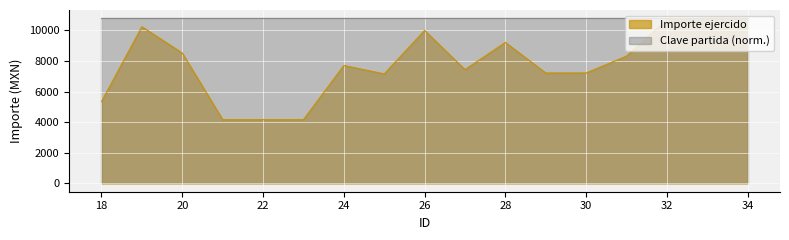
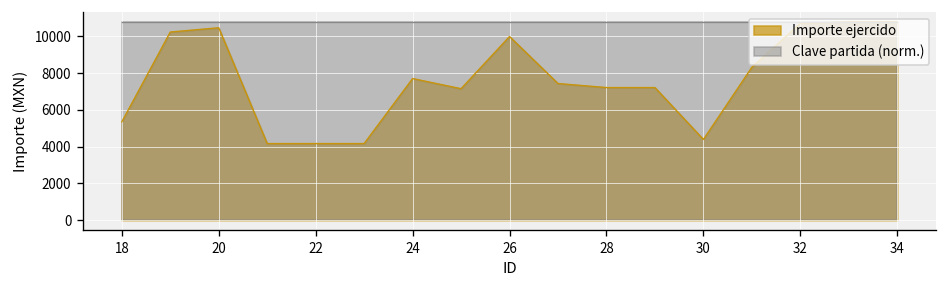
  {
    "Importe ejercido": {
      "18": 5400,
-     "20": 8500,
+     "20": 10500,
      "22": 4200,
      "24": 7700,
      "26": 10000,
-     "28": 9200,
-     "30": 7200
+     "28": 7200,
+     "30": 4400
    },
    "Clave partida (norm.)": {
      "18": 10800,
      "20": 10800,
      "22": 10800,
      "24": 10800,
      "26": 10800,
      "28": 10800,
      "30": 10800
    }
  }
